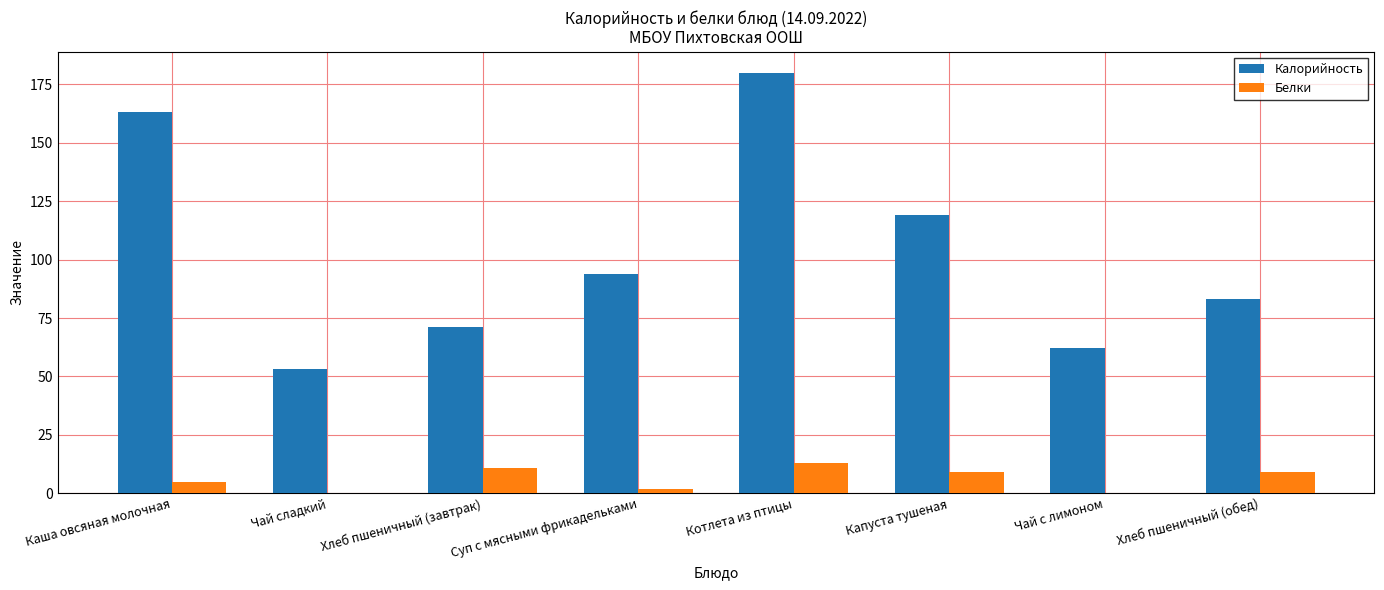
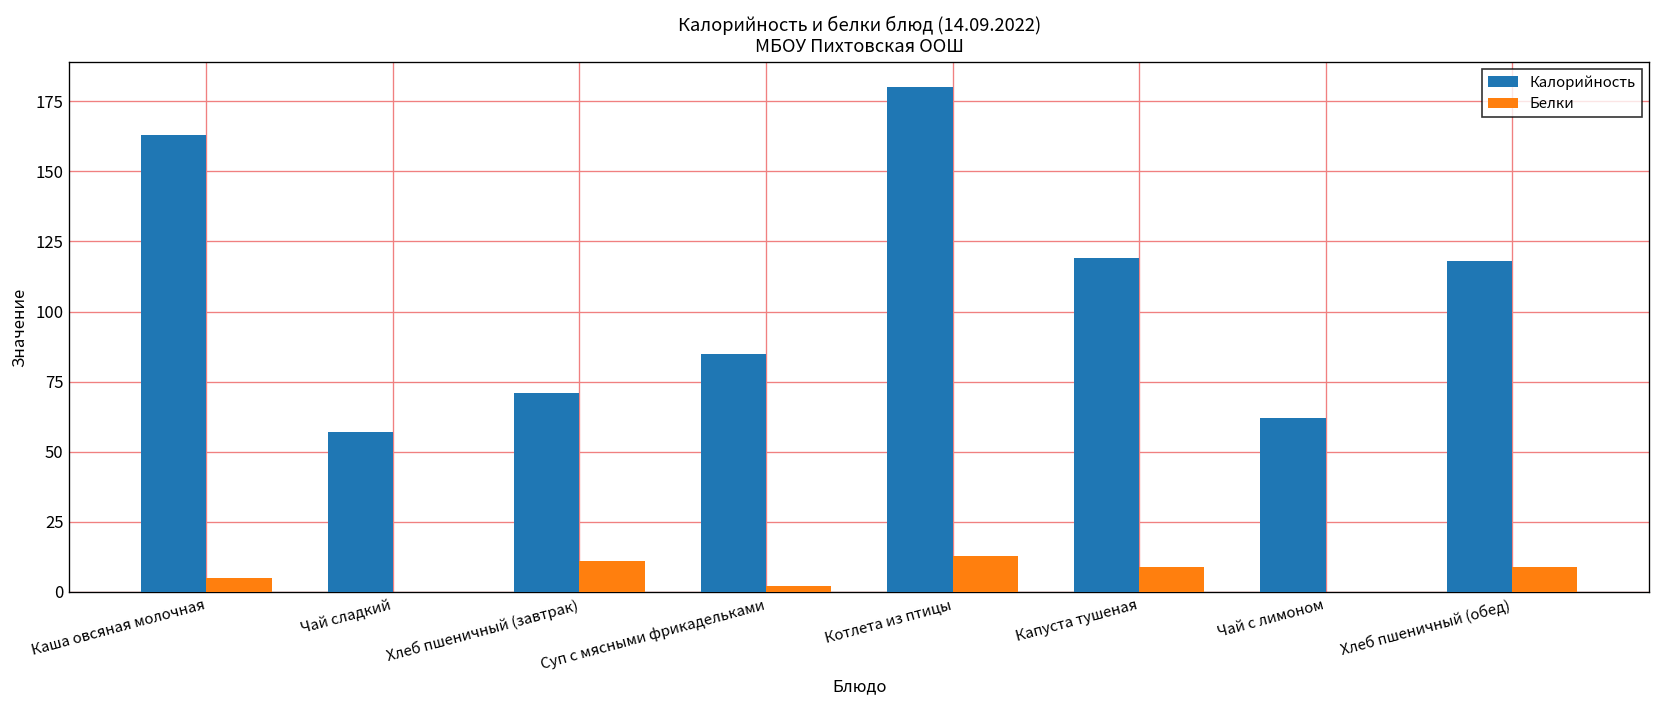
  {
    "Калорийность": {
      "Каша овсяная молочная": 163,
-     "Чай сладкий": 53,
+     "Чай сладкий": 57,
      "Хлеб пшеничный (завтрак)": 71,
-     "Суп с мясными фрикадельками": 94,
+     "Суп с мясными фрикадельками": 85,
      "Котлета из птицы": 180,
      "Капуста тушеная": 119,
      "Чай с лимоном": 62,
-     "Хлеб пшеничный (обед)": 83
+     "Хлеб пшеничный (обед)": 118
    },
    "Белки": {
      "Каша овсяная молочная": 5,
      "Чай сладкий": 0,
      "Хлеб пшеничный (завтрак)": 11,
      "Суп с мясными фрикадельками": 2,
      "Котлета из птицы": 13,
      "Капуста тушеная": 9,
      "Чай с лимоном": 0,
      "Хлеб пшеничный (обед)": 9
    }
  }
